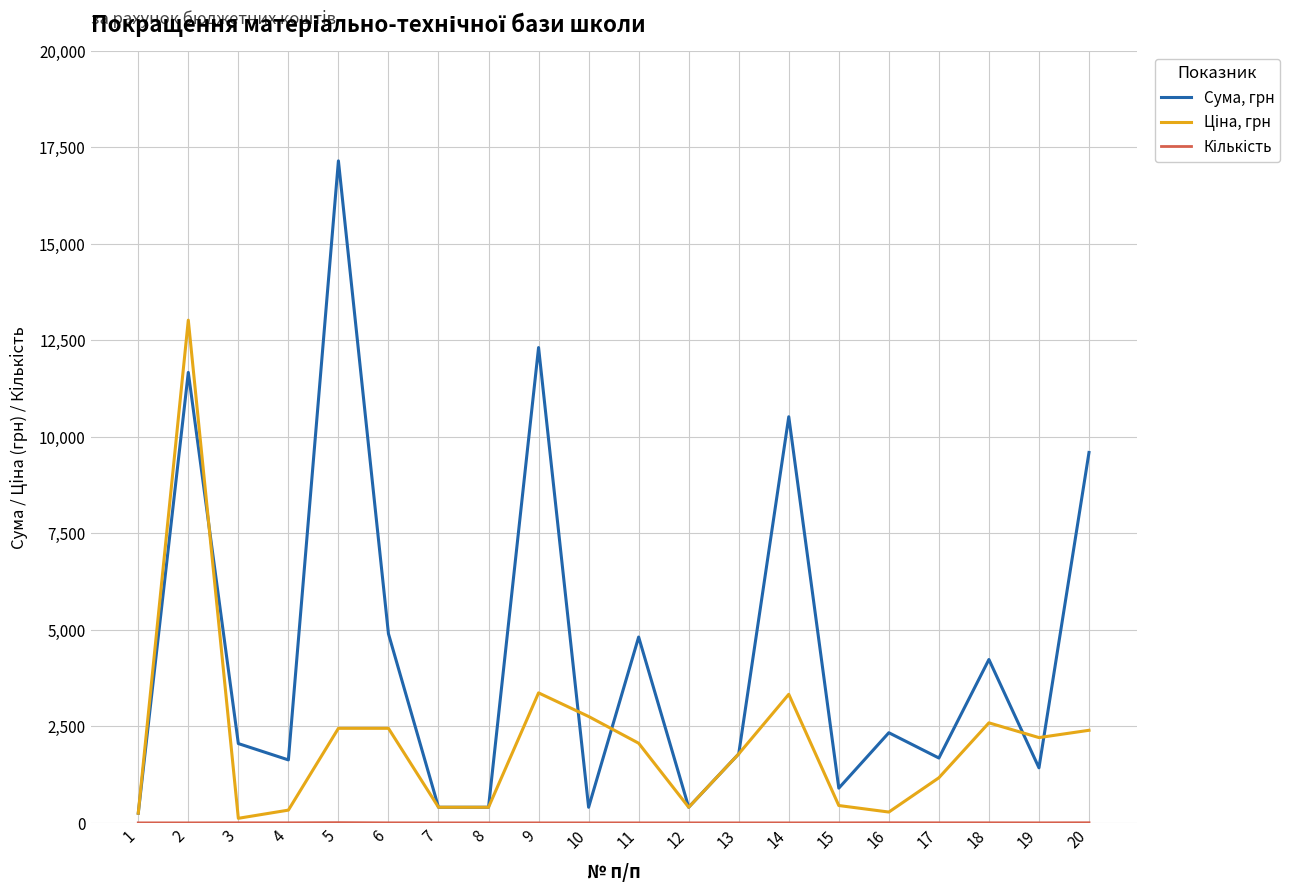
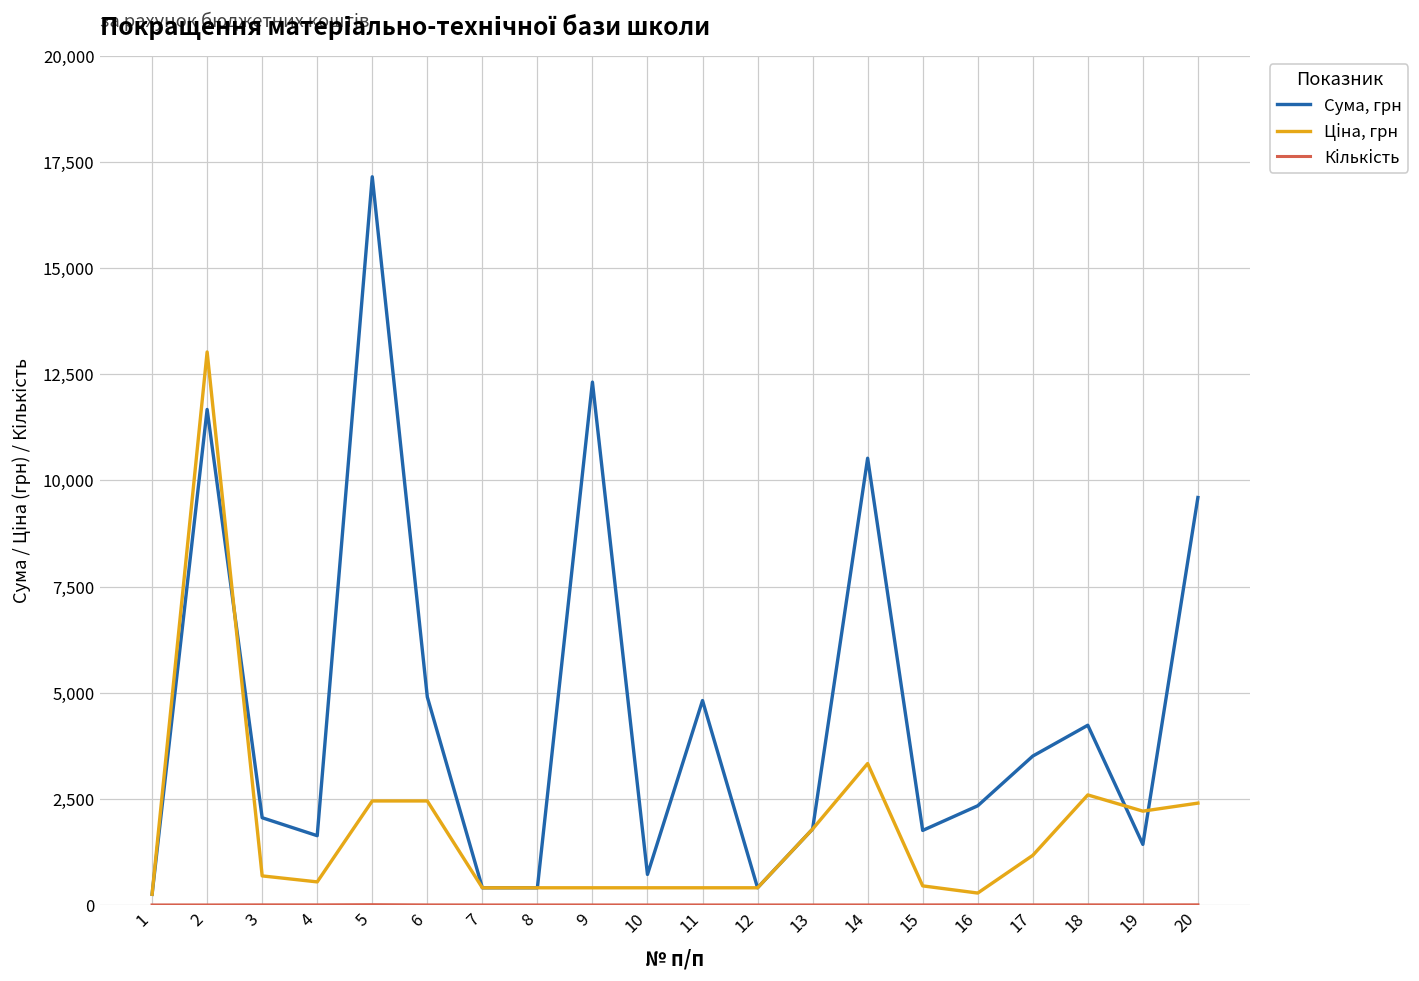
  {
    "Сума, грн": {
      "2": "11,700",
      "3": "2,100",
      "4": "1,600",
      "5": "17,200",
      "6": "4,900",
      "9": "12,300",
-     "10": "400",
+     "10": "700",
      "11": "4,800",
      "14": "10,500",
-     "15": "900",
+     "15": "1,800",
      "16": "2,300",
-     "17": "1,700",
+     "17": "3,500",
      "18": "4,200",
      "19": "1,400",
      "20": "9,600"
    },
    "Ціна, грн": {
      "2": "13,000",
-     "3": "100",
-     "4": "300",
+     "3": "700",
+     "4": "500",
      "5": "2,500",
      "6": "2,500",
-     "9": "3,400",
-     "10": "2,800",
-     "11": "2,100",
+     "9": "400",
+     "10": "400",
+     "11": "400",
      "14": "3,300",
      "15": "500",
      "16": "300",
      "17": "1,200",
      "18": "2,600",
      "19": "2,200",
      "20": "2,400"
    },
    "Кількість": {
      "1": "0",
      "2": "0",
      "3": "0",
      "4": "0",
      "5": "0",
      "6": "0",
      "7": "0",
      "8": "0",
      "9": "0",
      "10": "0",
      "11": "0",
      "12": "0",
      "13": "0",
      "14": "0",
      "15": "0",
      "16": "0",
      "17": "0",
      "18": "0",
      "19": "0",
      "20": "0"
    }
  }
